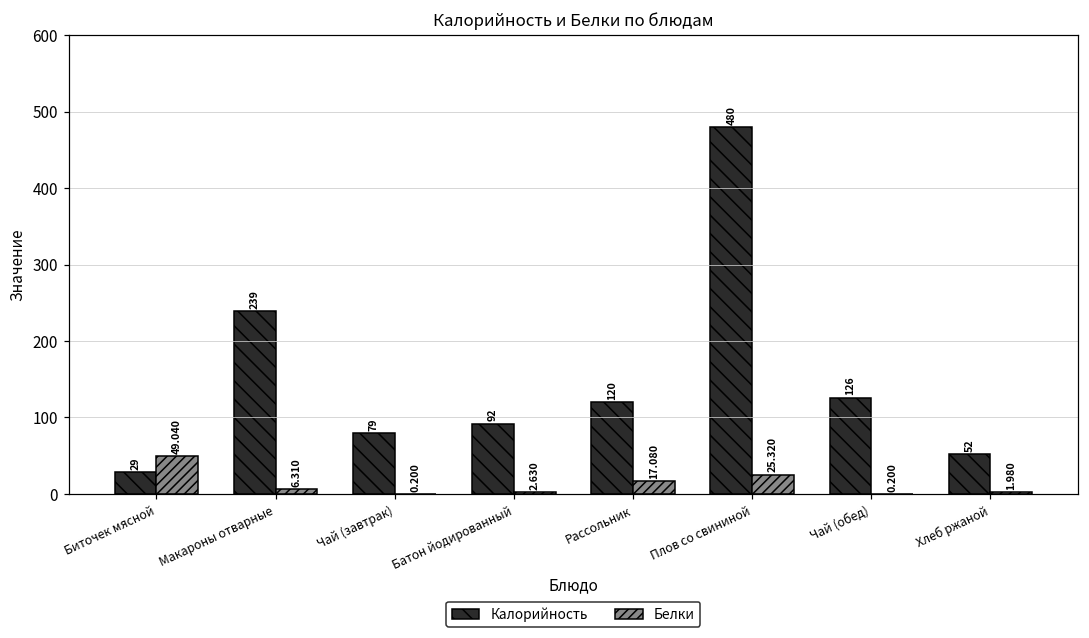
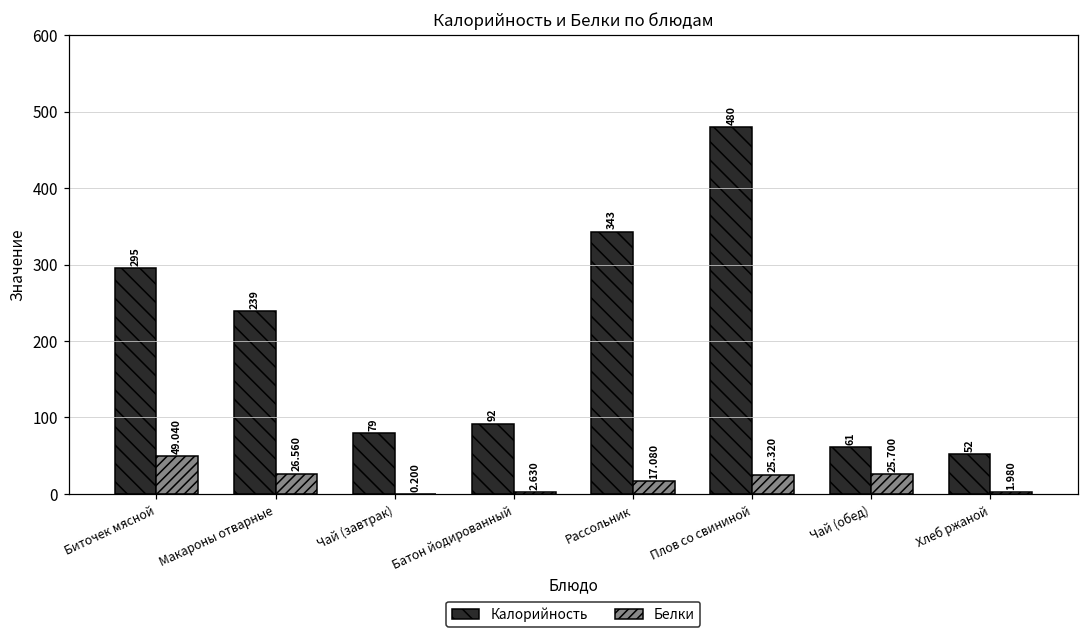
  {
    "Калорийность": {
-     "Биточек мясной": 29,
+     "Биточек мясной": 295,
      "Макароны отварные": 239,
      "Чай (завтрак)": 79,
      "Батон йодированный": 92,
-     "Рассольник": 120,
+     "Рассольник": 343,
      "Плов со свининой": 480,
-     "Чай (обед)": 126,
+     "Чай (обед)": 61,
      "Хлеб ржаной": 52
    },
    "Белки": {
      "Биточек мясной": 49.040,
-     "Макароны отварные": 6.310,
+     "Макароны отварные": 26.560,
      "Чай (завтрак)": 0.200,
      "Батон йодированный": 2.630,
      "Рассольник": 17.080,
      "Плов со свининой": 25.320,
-     "Чай (обед)": 0.200,
+     "Чай (обед)": 25.700,
      "Хлеб ржаной": 1.980
    }
  }
